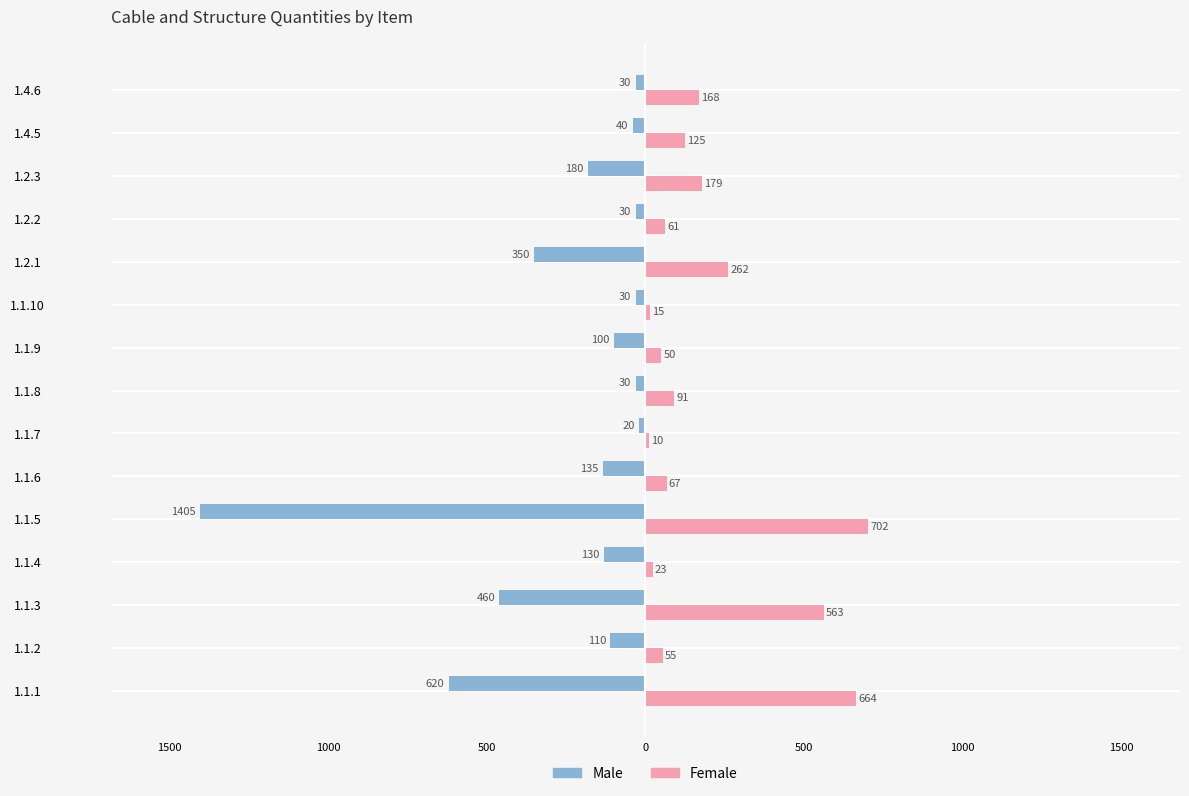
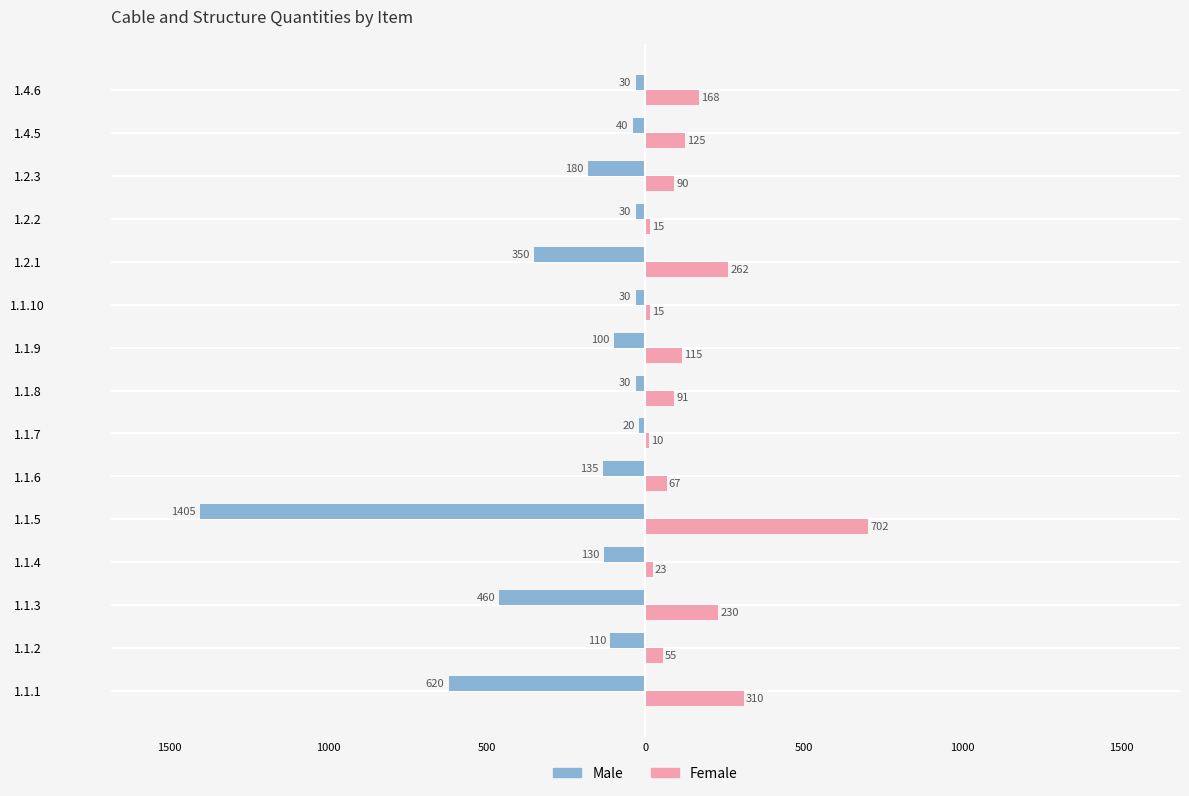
  {
    "Female": {
      "1.4.6": 168,
      "1.4.5": 125,
-     "1.2.3": 179,
-     "1.2.2": 61,
+     "1.2.3": 90,
+     "1.2.2": 15,
      "1.2.1": 262,
      "1.1.10": 15,
-     "1.1.9": 50,
+     "1.1.9": 115,
      "1.1.8": 91,
      "1.1.7": 10,
      "1.1.6": 67,
      "1.1.5": 702,
      "1.1.4": 23,
-     "1.1.3": 563,
+     "1.1.3": 230,
      "1.1.2": 55,
-     "1.1.1": 664
+     "1.1.1": 310
    }
  }
